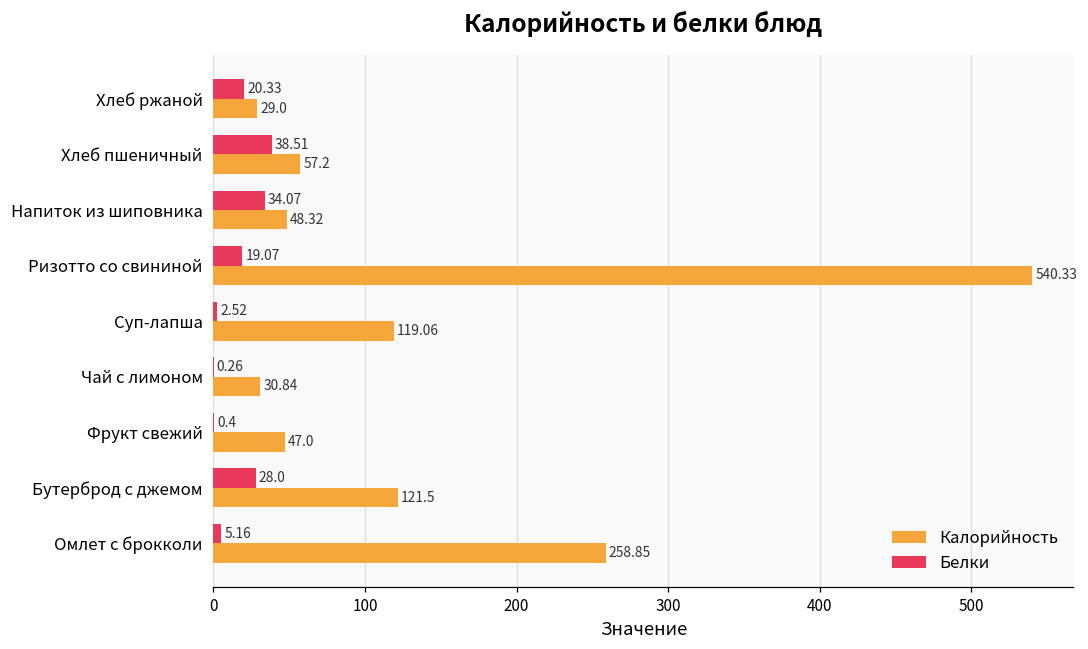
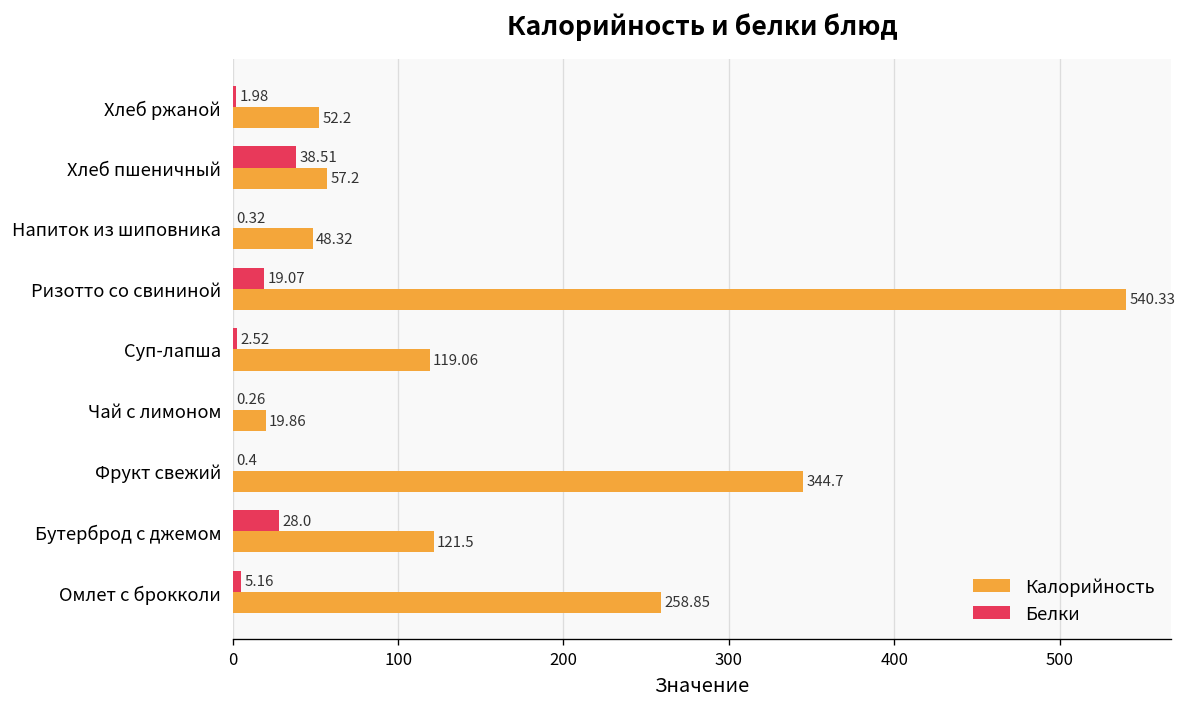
  {
    "Калорийность": {
-     "Хлеб ржаной": 29.0,
+     "Хлеб ржаной": 52.2,
      "Хлеб пшеничный": 57.2,
      "Напиток из шиповника": 48.32,
      "Ризотто со свининой": 540.33,
      "Суп-лапша": 119.06,
-     "Чай с лимоном": 30.84,
-     "Фрукт свежий": 47.0,
+     "Чай с лимоном": 19.86,
+     "Фрукт свежий": 344.7,
      "Бутерброд с джемом": 121.5,
      "Омлет с брокколи": 258.85
    },
    "Белки": {
-     "Хлеб ржаной": 20.33,
+     "Хлеб ржаной": 1.98,
      "Хлеб пшеничный": 38.51,
-     "Напиток из шиповника": 34.07,
+     "Напиток из шиповника": 0.32,
      "Ризотто со свининой": 19.07,
      "Суп-лапша": 2.52,
      "Чай с лимоном": 0.26,
      "Фрукт свежий": 0.4,
      "Бутерброд с джемом": 28.0,
      "Омлет с брокколи": 5.16
    }
  }
